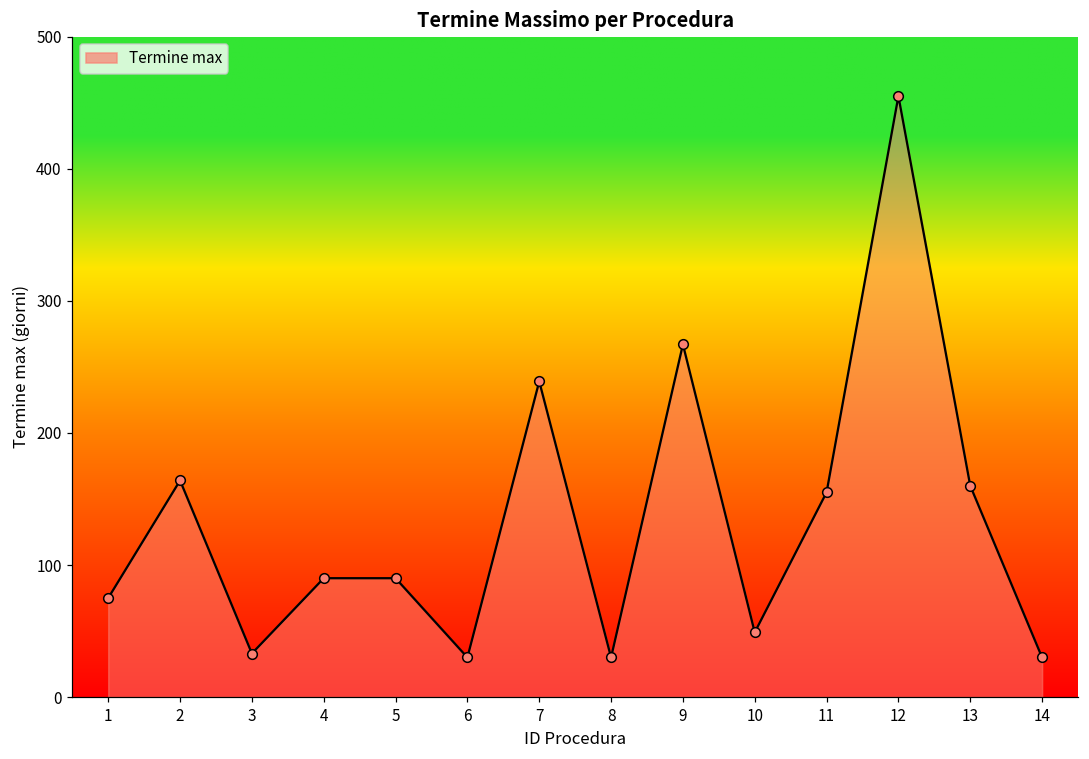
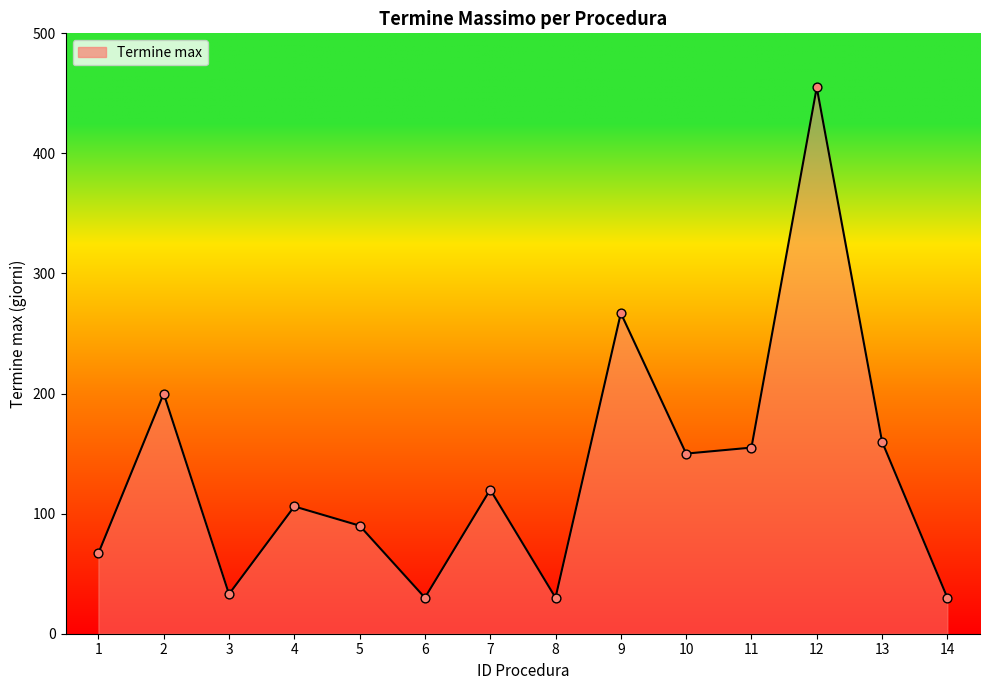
  {
-   "1": 75,
-   "2": 164,
+   "1": 67,
+   "2": 200,
    "3": 33,
-   "4": 90,
+   "4": 106,
    "5": 90,
    "6": 30,
-   "7": 239,
+   "7": 120,
    "8": 30,
    "9": 267,
-   "10": 49,
+   "10": 150,
    "11": 155,
    "12": 455,
    "13": 160,
    "14": 30
  }
